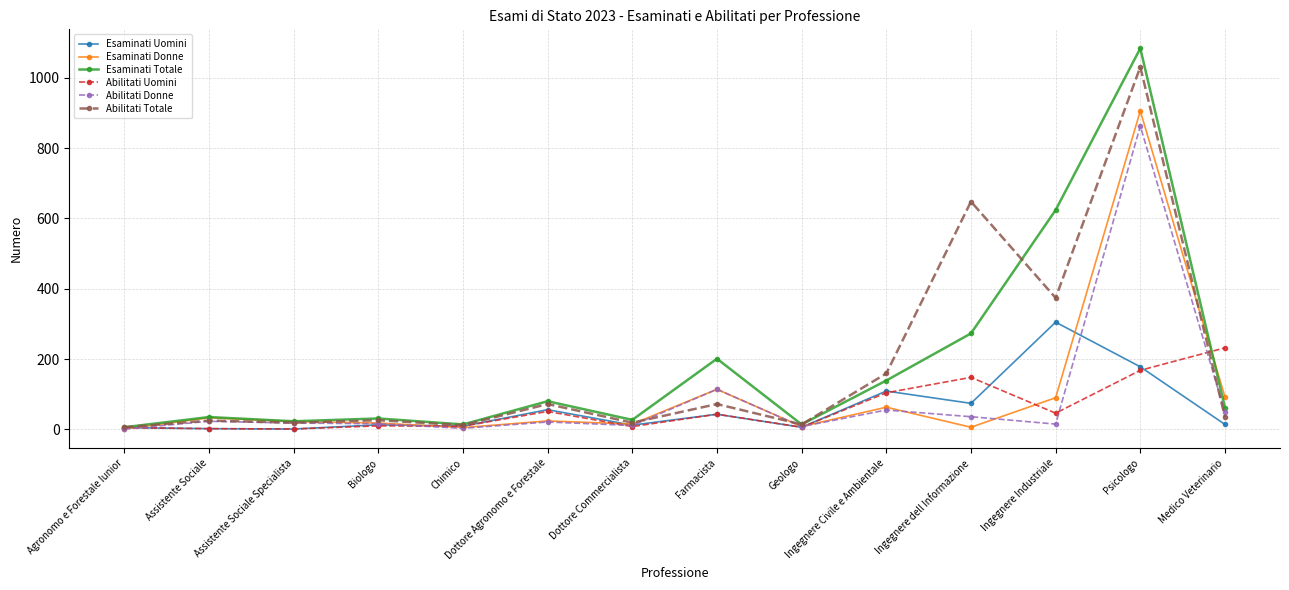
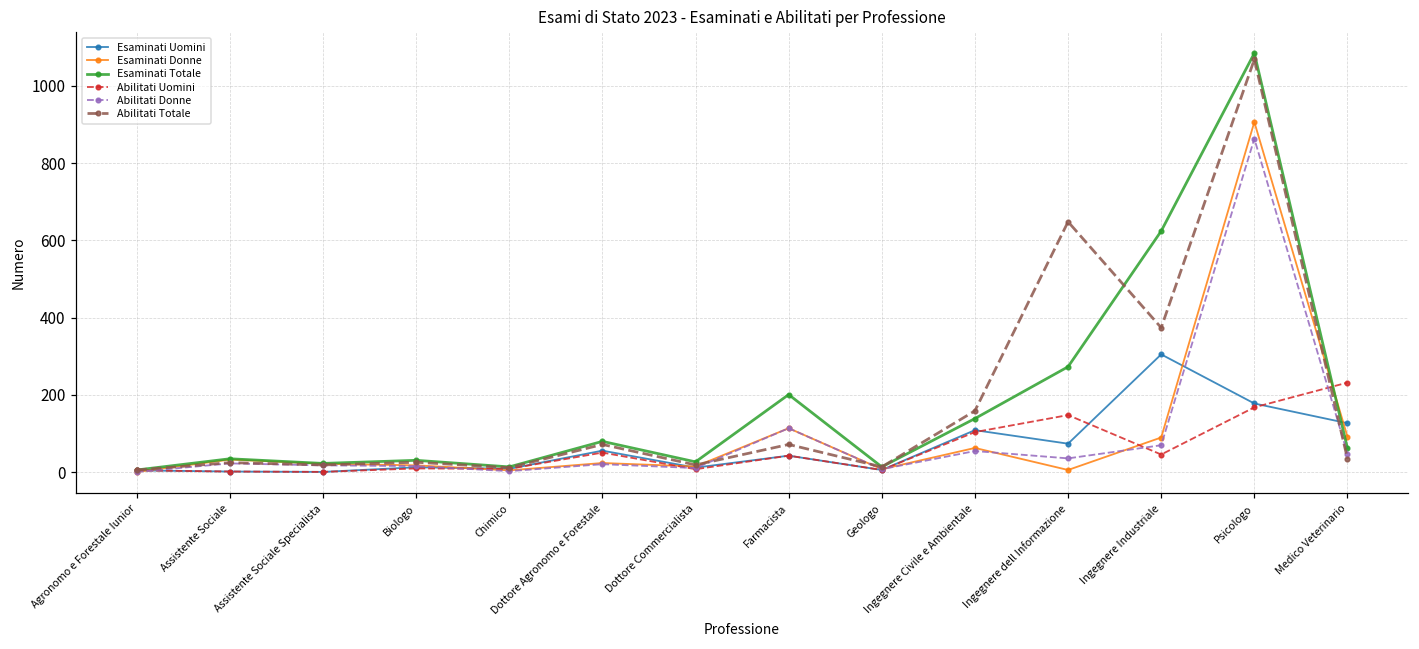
  {
    "Esaminati Uomini": {
      "Ingegnere dell Informazione": 70,
      "Ingegnere Industriale": 310,
      "Psicologo": 180,
-     "Medico Veterinario": 10
+     "Medico Veterinario": 130
    },
    "Esaminati Donne": {
      "Ingegnere Civile e Ambientale": 60,
      "Ingegnere dell Informazione": 10,
      "Ingegnere Industriale": 90,
      "Psicologo": 910,
      "Medico Veterinario": 90
    },
    "Esaminati Totale": {
      "Dottore Agronomo e Forestale": 80,
      "Dottore Commercialista": 30,
      "Farmacista": 200,
      "Ingegnere Civile e Ambientale": 140,
      "Ingegnere dell Informazione": 270,
      "Ingegnere Industriale": 620,
      "Psicologo": 1080,
      "Medico Veterinario": 60
    },
    "Abilitati Uomini": {
      "Ingegnere dell Informazione": 150,
      "Ingegnere Industriale": 50,
      "Psicologo": 170,
      "Medico Veterinario": 230
    },
    "Abilitati Donne": {
      "Ingegnere Civile e Ambientale": 60,
      "Ingegnere dell Informazione": 40,
-     "Ingegnere Industriale": 20,
+     "Ingegnere Industriale": 70,
      "Psicologo": 860,
      "Medico Veterinario": 50
    },
    "Abilitati Totale": {
      "Dottore Agronomo e Forestale": 70,
      "Farmacista": 70,
      "Ingegnere Civile e Ambientale": 160,
      "Ingegnere dell Informazione": 650,
      "Ingegnere Industriale": 370,
-     "Psicologo": 1030,
+     "Psicologo": 1070,
      "Medico Veterinario": 40
    }
  }
